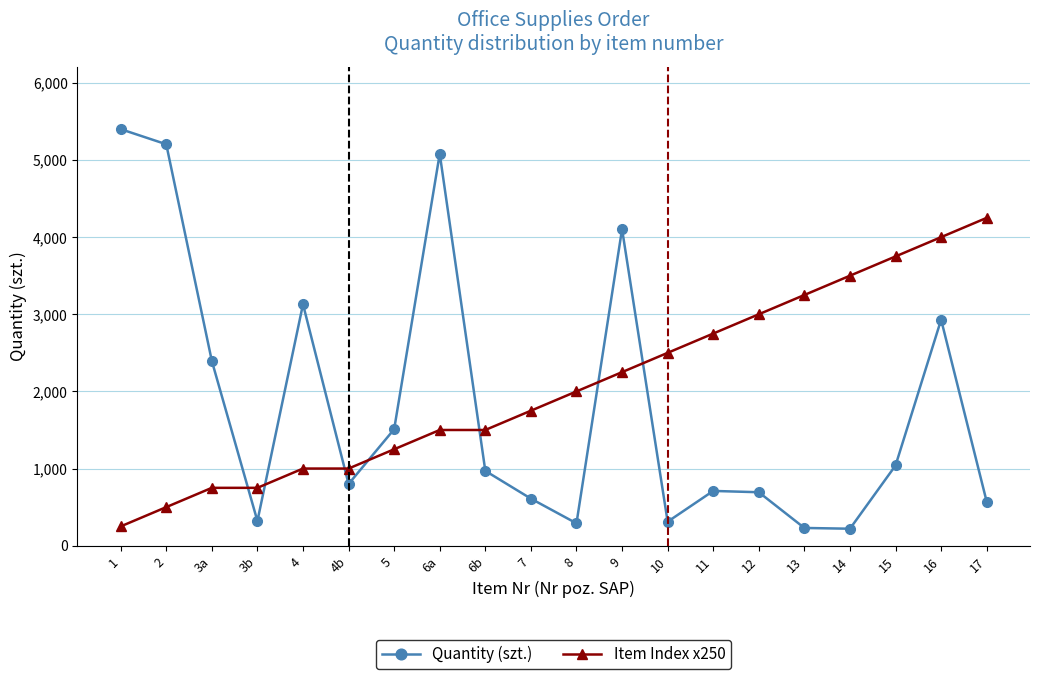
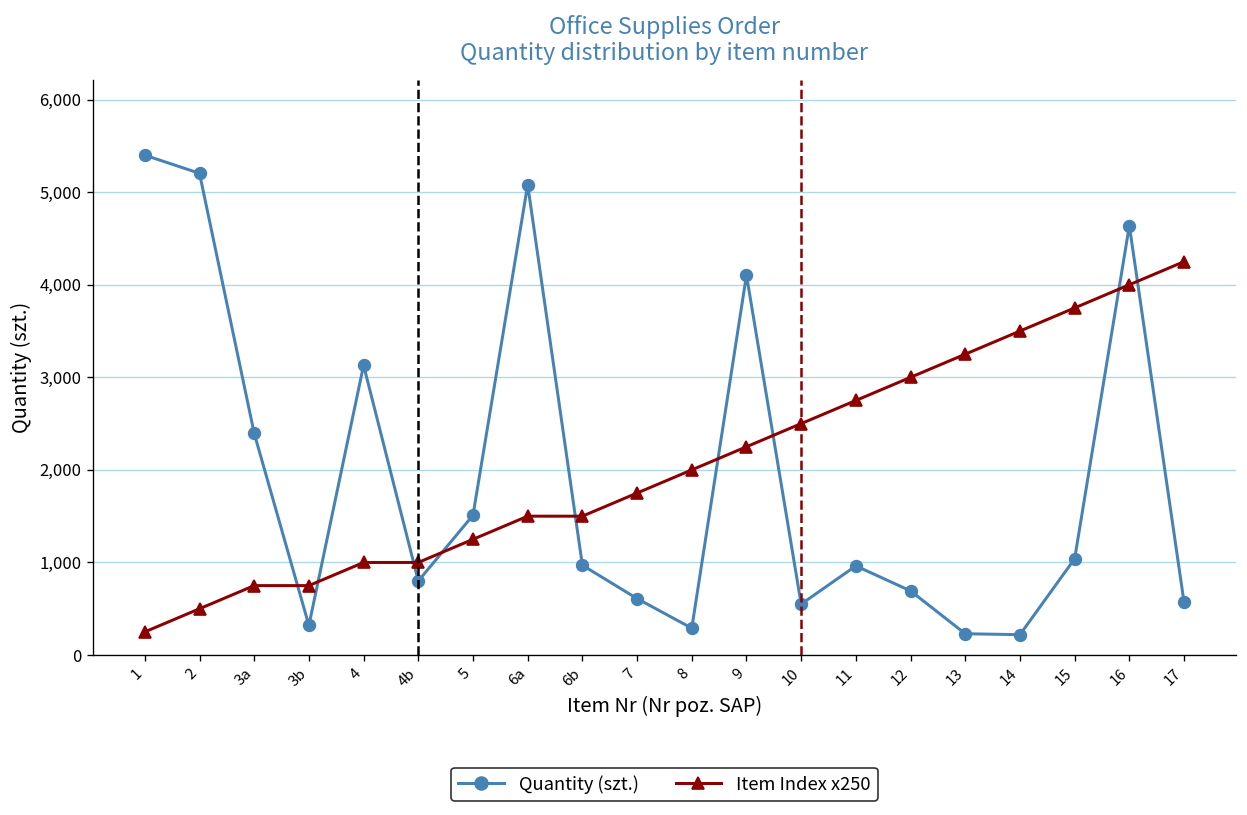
  {
    "Quantity (szt.)": {
      "1": "5,400",
      "2": "5,200",
      "3a": "2,400",
      "3b": "300",
      "4": "3,100",
      "4b": "800",
      "5": "1,500",
      "6a": "5,100",
      "6b": "1,000",
      "7": "600",
      "8": "300",
      "9": "4,100",
-     "10": "300",
-     "11": "700",
+     "10": "600",
+     "11": "1,000",
      "12": "700",
      "13": "200",
      "14": "200",
      "15": "1,000",
-     "16": "2,900",
+     "16": "4,600",
      "17": "600"
    },
    "Item Index x250": {
      "1": "300",
      "2": "500",
      "3a": "800",
      "3b": "800",
      "4": "1,000",
      "4b": "1,000",
      "5": "1,300",
      "6a": "1,500",
      "6b": "1,500",
      "7": "1,800",
      "8": "2,000",
      "9": "2,300",
      "10": "2,500",
      "11": "2,800",
      "12": "3,000",
      "13": "3,300",
      "14": "3,500",
      "15": "3,800",
      "16": "4,000",
      "17": "4,300"
    }
  }
